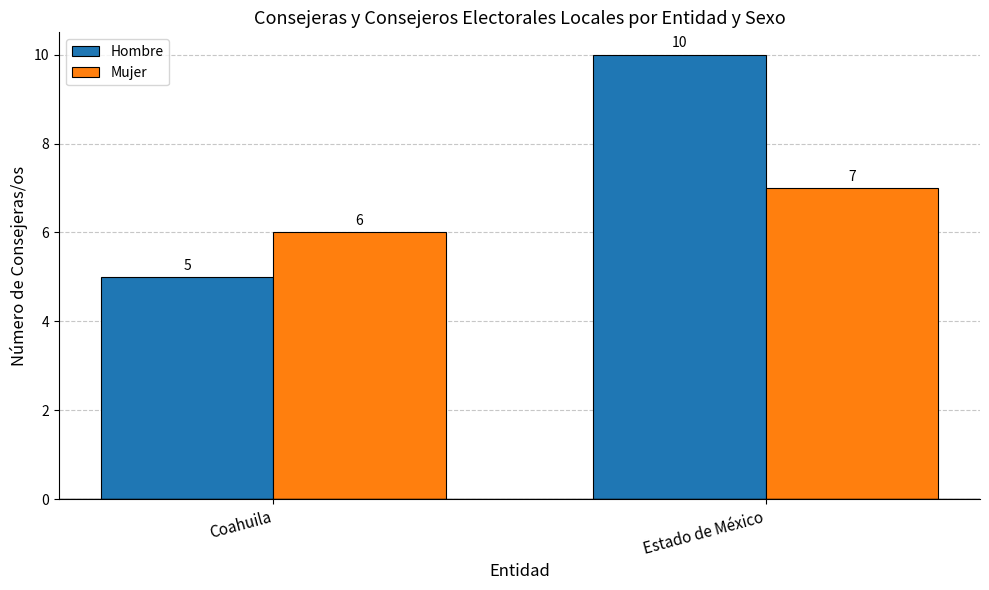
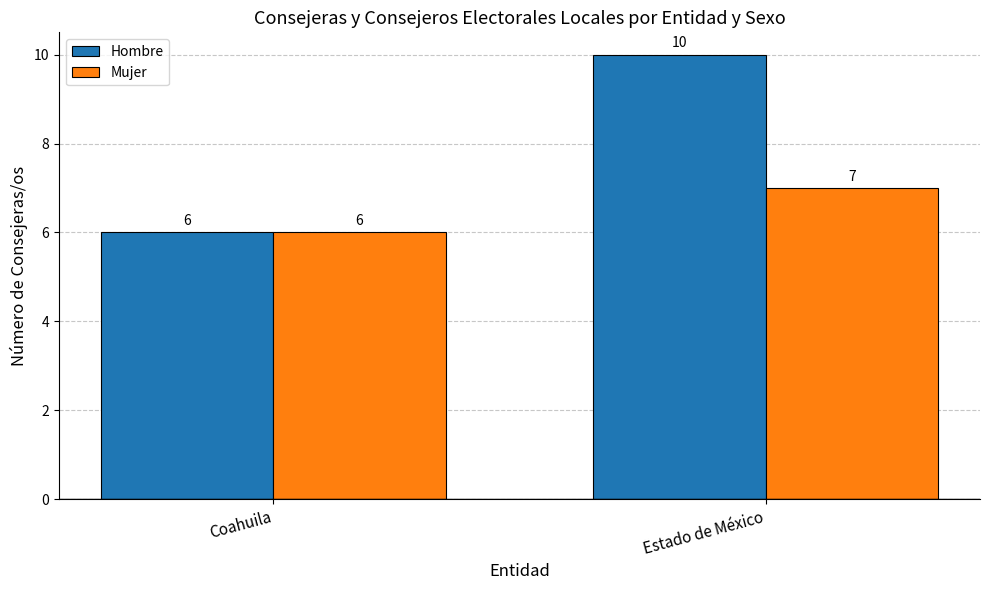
  {
    "Hombre": {
-     "Coahuila": 5,
+     "Coahuila": 6,
      "Estado de México": 10
    },
    "Mujer": {
      "Coahuila": 6,
      "Estado de México": 7
    }
  }
